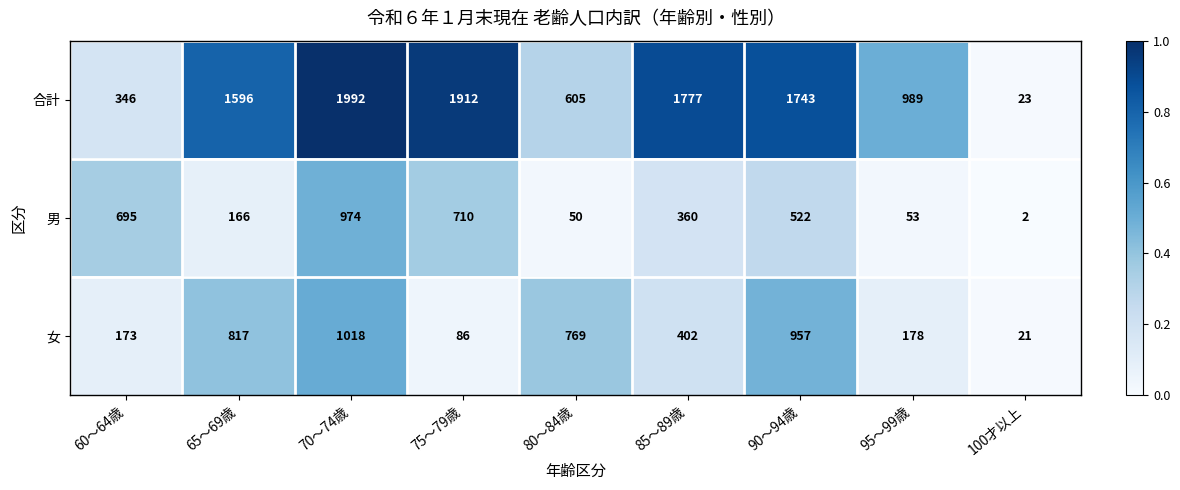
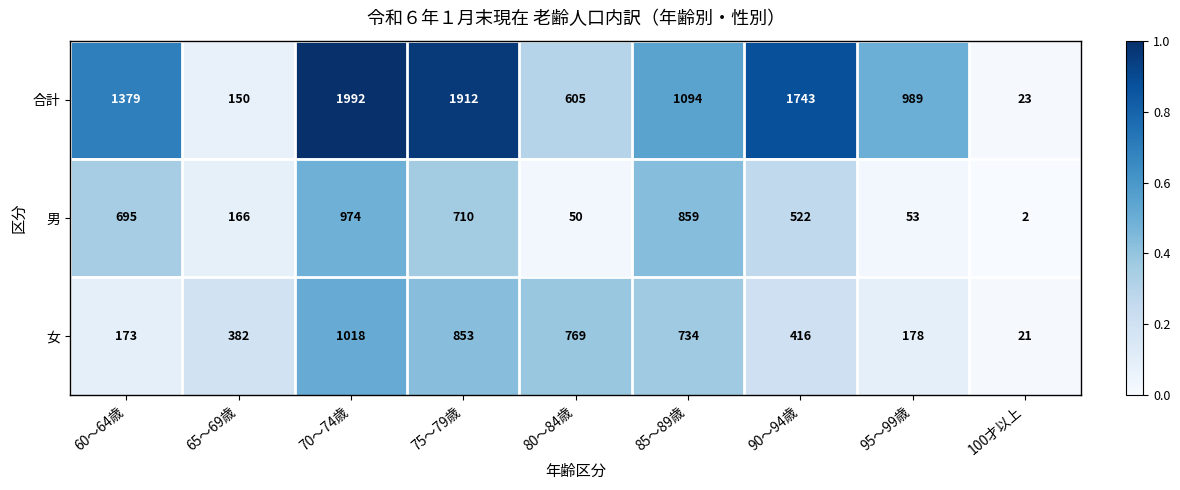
  {
    "合計": {
-     "60～64歳": 346,
-     "65～69歳": 1596,
+     "60～64歳": 1379,
+     "65～69歳": 150,
      "70～74歳": 1992,
      "75～79歳": 1912,
      "80～84歳": 605,
-     "85～89歳": 1777,
+     "85～89歳": 1094,
      "90～94歳": 1743,
      "95～99歳": 989,
      "100才以上": 23
    },
    "男": {
      "60～64歳": 695,
      "65～69歳": 166,
      "70～74歳": 974,
      "75～79歳": 710,
      "80～84歳": 50,
-     "85～89歳": 360,
+     "85～89歳": 859,
      "90～94歳": 522,
      "95～99歳": 53,
      "100才以上": 2
    },
    "女": {
      "60～64歳": 173,
-     "65～69歳": 817,
+     "65～69歳": 382,
      "70～74歳": 1018,
-     "75～79歳": 86,
+     "75～79歳": 853,
      "80～84歳": 769,
-     "85～89歳": 402,
-     "90～94歳": 957,
+     "85～89歳": 734,
+     "90～94歳": 416,
      "95～99歳": 178,
      "100才以上": 21
    }
  }
